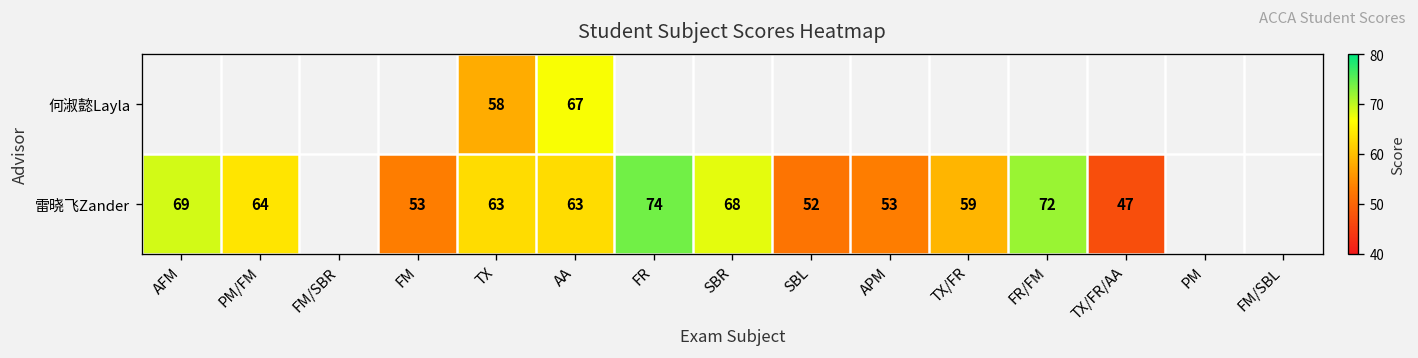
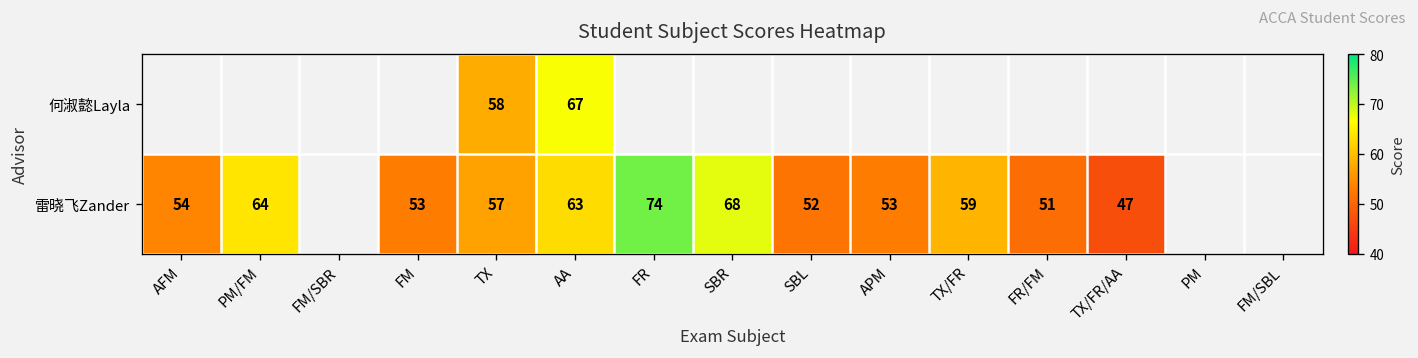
  {
    "何淑懿Layla": {
      "TX": 58,
      "AA": 67
    },
    "雷晓飞Zander": {
-     "AFM": 69,
+     "AFM": 54,
      "PM/FM": 64,
      "FM": 53,
-     "TX": 63,
+     "TX": 57,
      "AA": 63,
      "FR": 74,
      "SBR": 68,
      "SBL": 52,
      "APM": 53,
      "TX/FR": 59,
-     "FR/FM": 72,
+     "FR/FM": 51,
      "TX/FR/AA": 47
    }
  }
